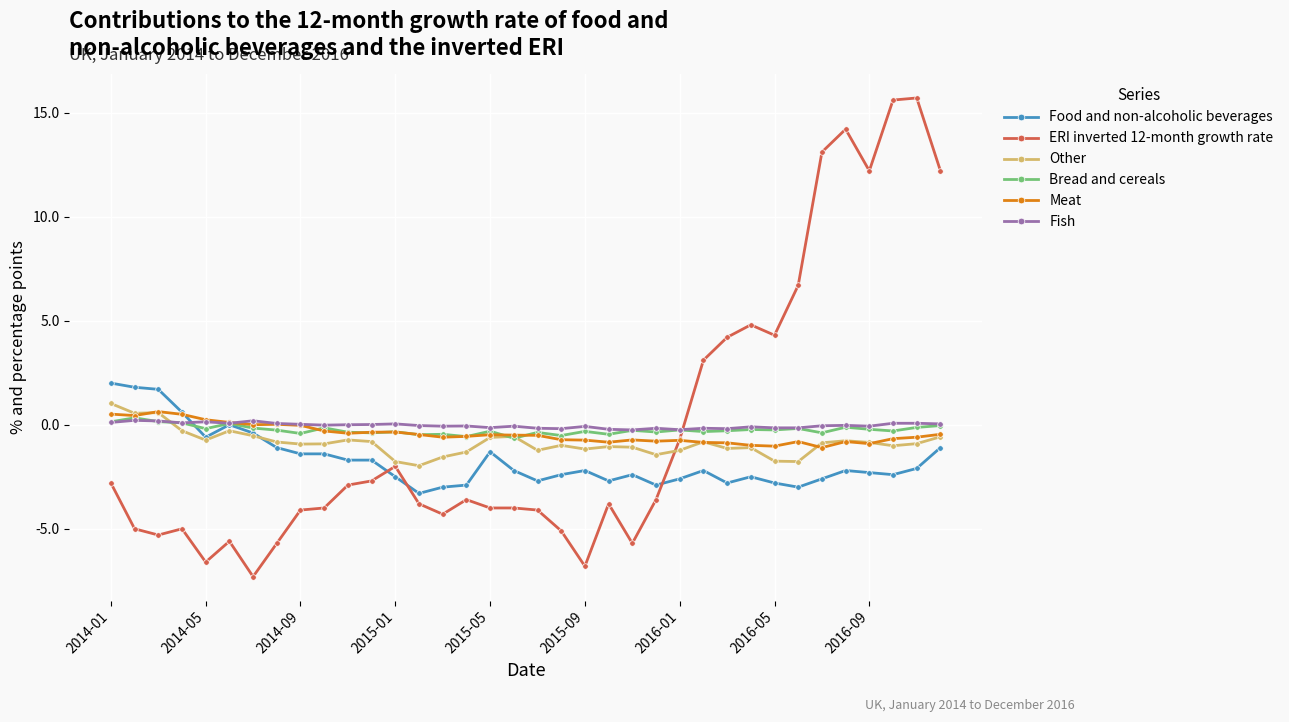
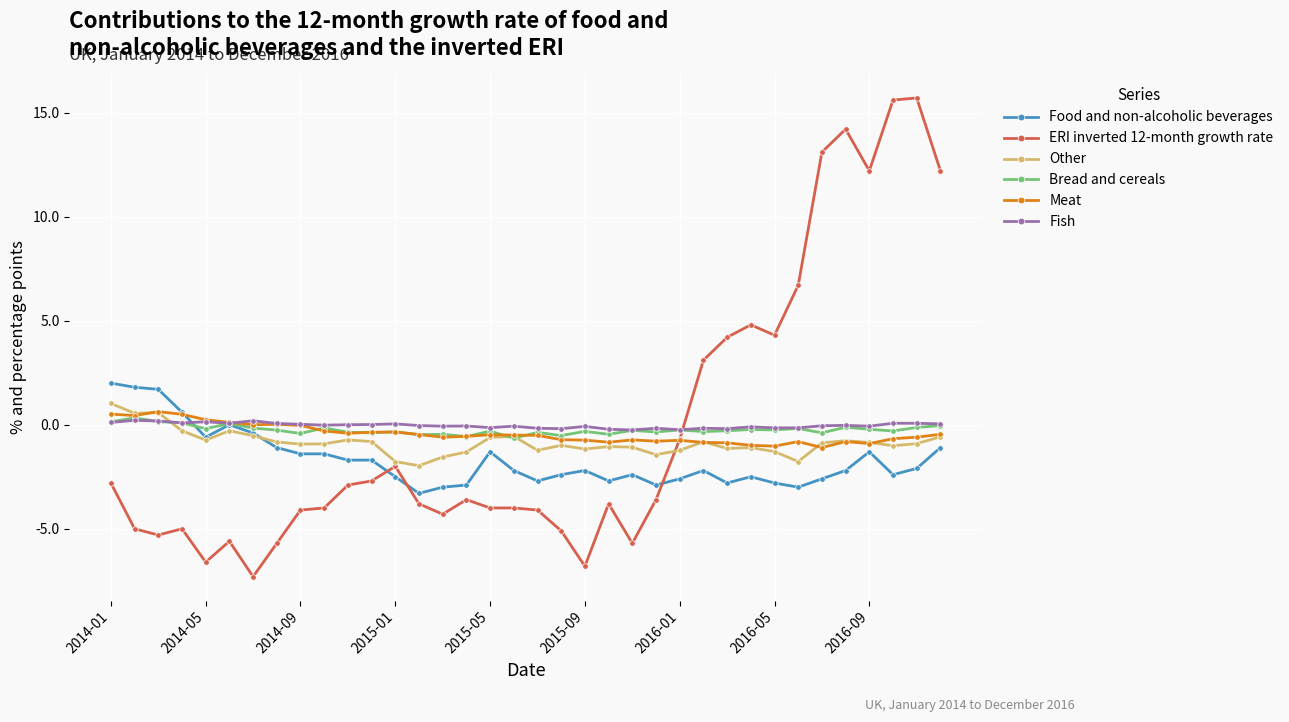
  {
    "Food and non-alcoholic beverages": {
      "2014-01": 2.0,
      "2014-05": -0.6,
      "2014-09": -1.4,
      "2015-01": -2.5,
      "2015-05": -1.3,
      "2015-09": -2.2,
      "2016-01": -2.6,
      "2016-05": -2.8,
-     "2016-09": -2.3
+     "2016-09": -1.3
    },
    "ERI inverted 12-month growth rate": {
      "2014-01": -2.8,
      "2014-05": -6.6,
      "2014-09": -4.1,
      "2015-01": -2.0,
      "2015-05": -4.0,
      "2015-09": -6.8,
      "2016-05": 4.3,
      "2016-09": 12.2
    },
    "Other": {
      "2014-01": 1.0,
      "2014-05": -0.7,
      "2014-09": -0.9,
      "2015-01": -1.8,
      "2015-05": -0.6,
      "2015-09": -1.2,
      "2016-01": -1.2,
-     "2016-05": -1.8
+     "2016-05": -1.3
    },
    "Bread and cereals": {
      "2014-05": -0.2,
      "2014-09": -0.4,
      "2015-05": -0.3,
      "2015-09": -0.3,
      "2016-09": -0.2
    },
    "Meat": {
      "2014-01": 0.5,
      "2015-05": -0.5,
      "2015-09": -0.7,
      "2016-05": -1.0
    },
    "Fish": {
      "2015-01": 0.0,
      "2015-05": -0.1,
      "2015-09": -0.1,
      "2016-09": -0.1
    }
  }
